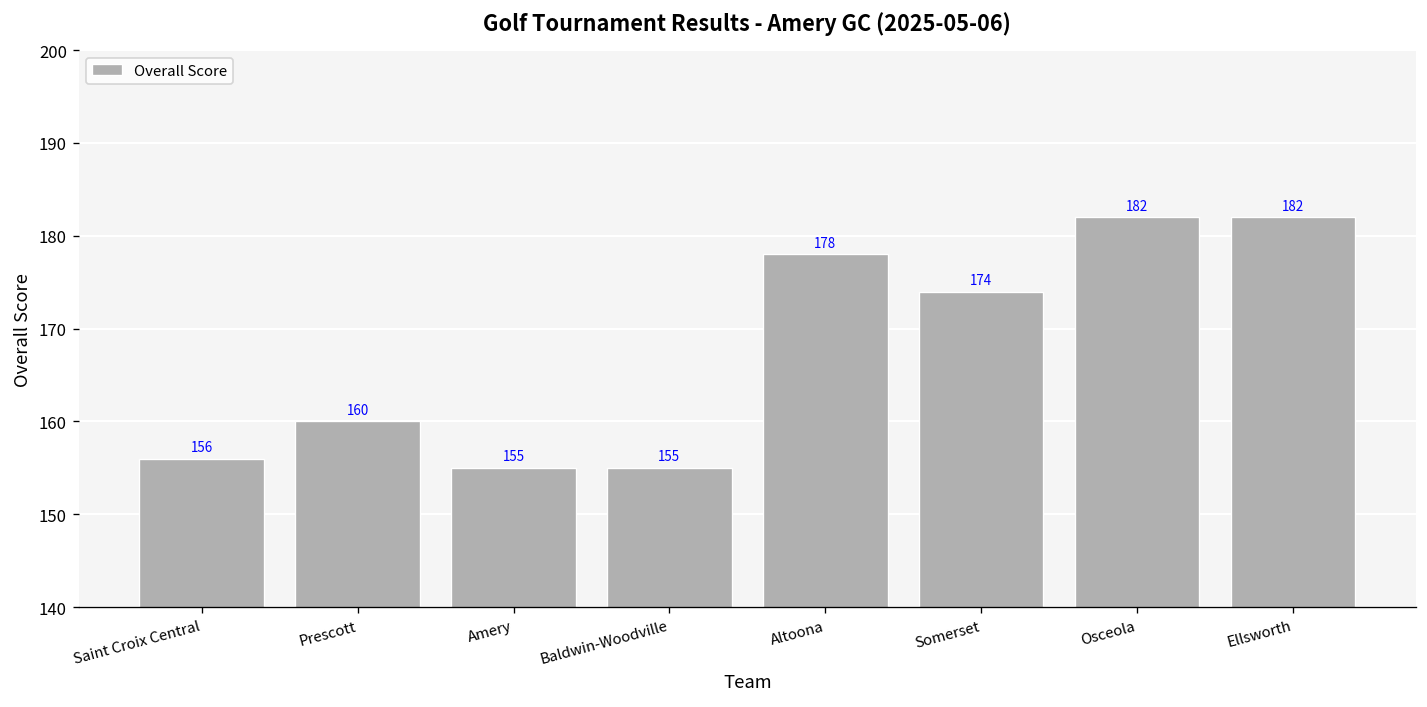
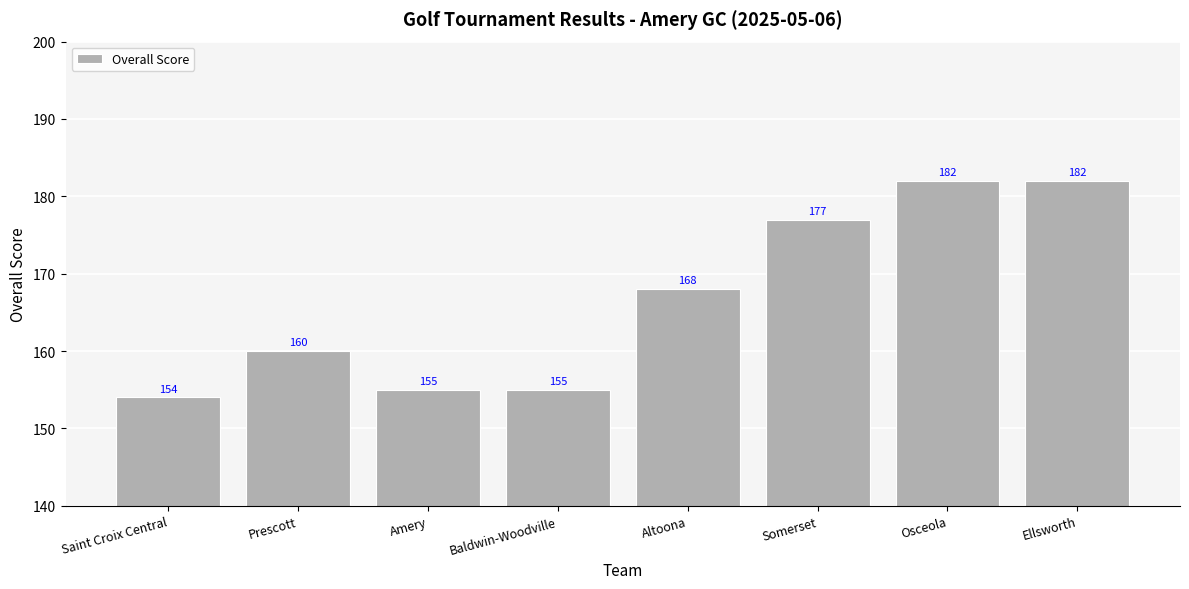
  {
-   "Saint Croix Central": 156,
+   "Saint Croix Central": 154,
    "Prescott": 160,
    "Amery": 155,
    "Baldwin-Woodville": 155,
-   "Altoona": 178,
-   "Somerset": 174,
+   "Altoona": 168,
+   "Somerset": 177,
    "Osceola": 182,
    "Ellsworth": 182
  }
